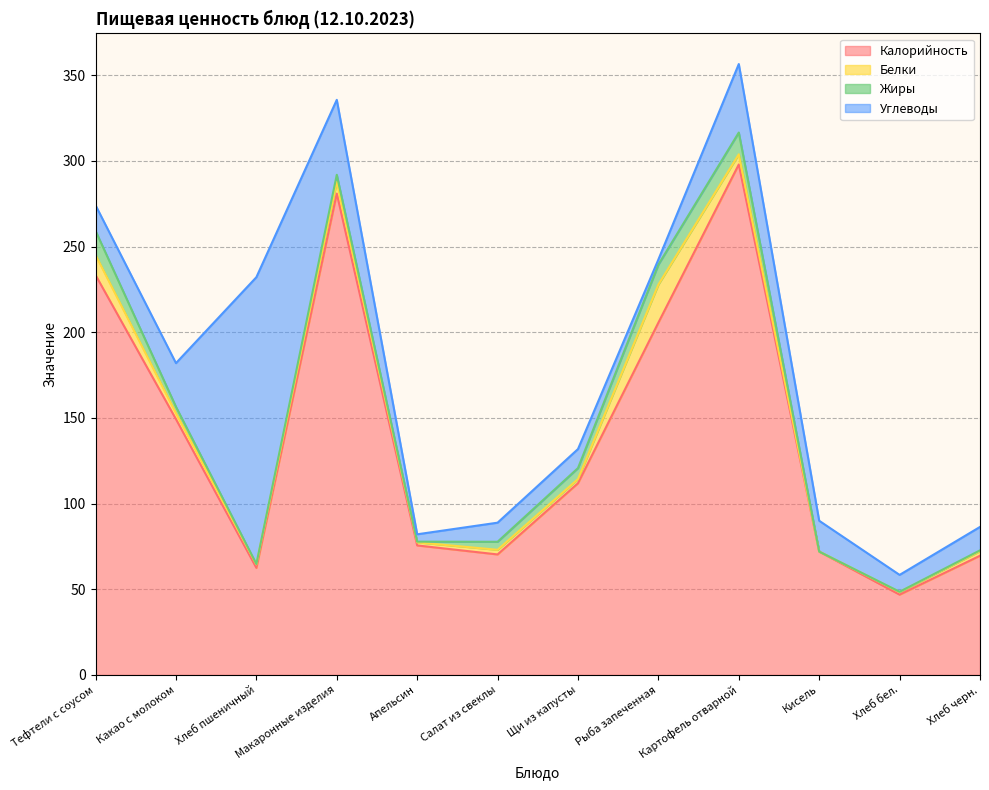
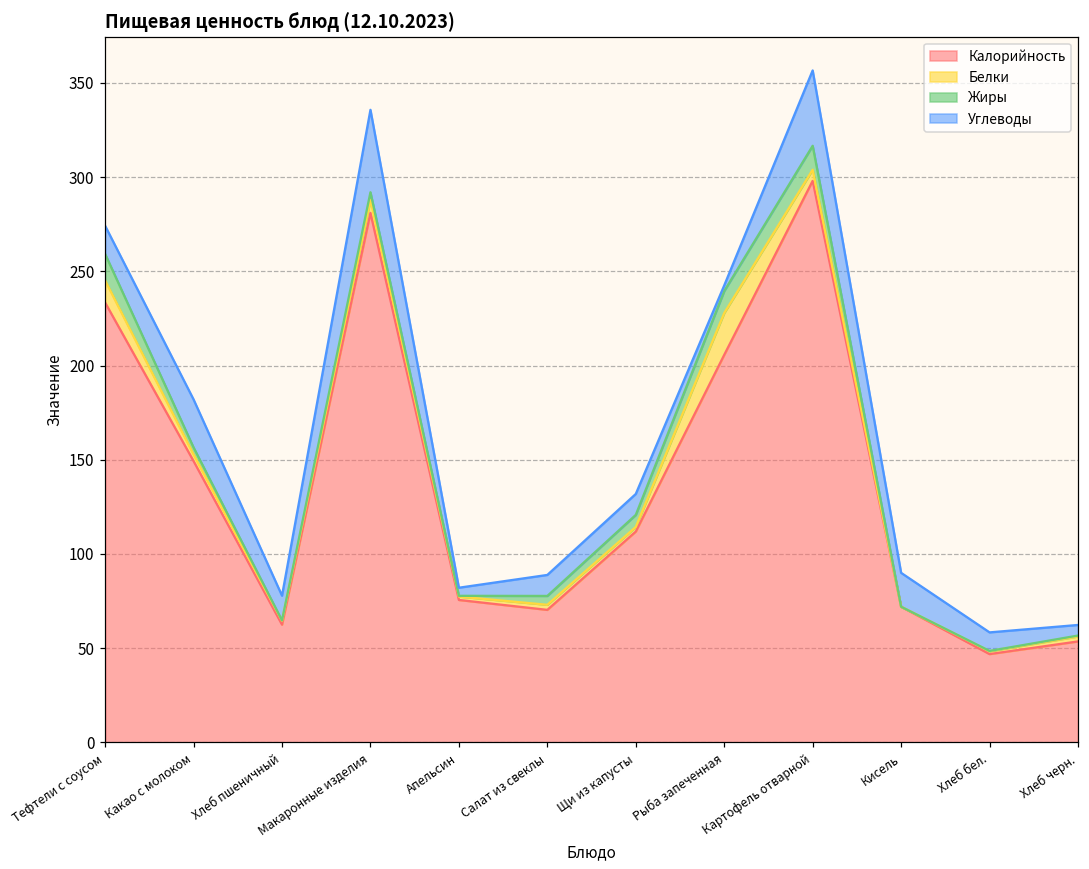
  {
    "Калорийность": {
      "Тефтели с соусом": 233,
      "Какао с молоком": 149,
      "Хлеб пшеничный": 63,
      "Макаронные изделия": 281,
      "Апельсин": 76,
      "Салат из свеклы": 70,
      "Щи из капусты": 112,
      "Рыба запеченная": 206,
      "Картофель отварной": 298,
      "Хлеб бел.": 47,
-     "Хлеб черн.": 70
+     "Хлеб черн.": 54
    },
    "Белки": {
      "Тефтели с соусом": 12,
      "Какао с молоком": 4,
      "Макаронные изделия": 7,
      "Салат из свеклы": 3,
      "Щи из капусты": 2,
      "Рыба запеченная": 22,
      "Картофель отварной": 6
    },
    "Жиры": {
      "Тефтели с соусом": 14,
      "Какао с молоком": 4,
      "Макаронные изделия": 4,
      "Салат из свеклы": 5,
      "Щи из капусты": 6,
      "Рыба запеченная": 12,
      "Картофель отварной": 13
    },
    "Углеводы": {
      "Тефтели с соусом": 15,
      "Какао с молоком": 26,
-     "Хлеб пшеничный": 167,
+     "Хлеб пшеничный": 13,
      "Макаронные изделия": 44,
      "Апельсин": 4,
      "Салат из свеклы": 11,
      "Щи из капусты": 11,
      "Рыба запеченная": 3,
      "Картофель отварной": 40,
      "Кисель": 18,
      "Хлеб бел.": 10,
-     "Хлеб черн.": 14
+     "Хлеб черн.": 6
    }
  }
